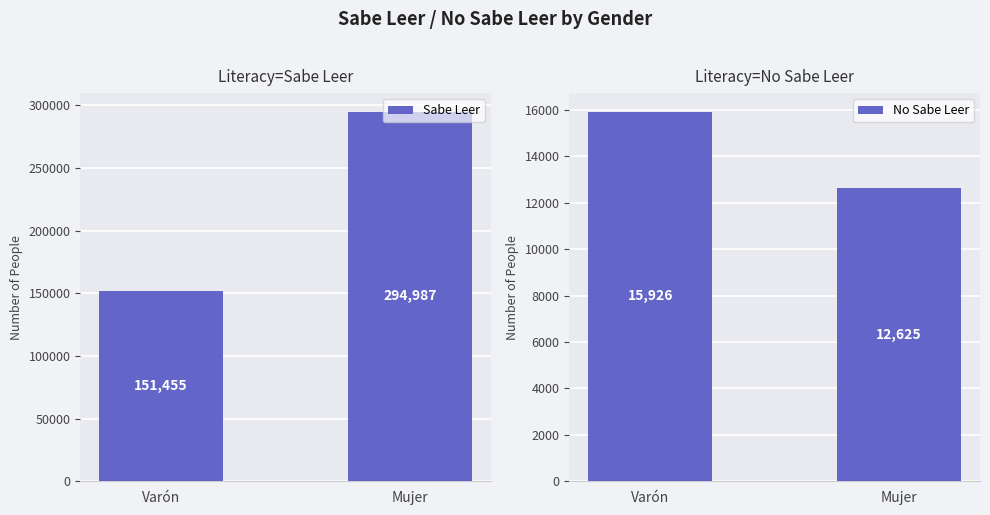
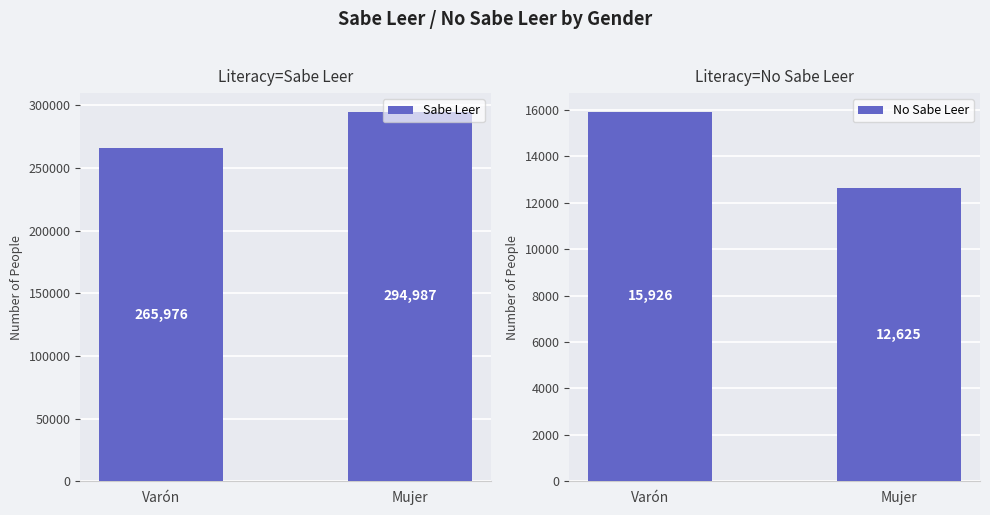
  {
    "Literacy=Sabe Leer": {
-     "Varón": "151,455"
+     "Varón": "265,976"
    },
    "Literacy=No Sabe Leer": {
      "Varón": "15,926",
      "Mujer": "12,625"
    }
  }
